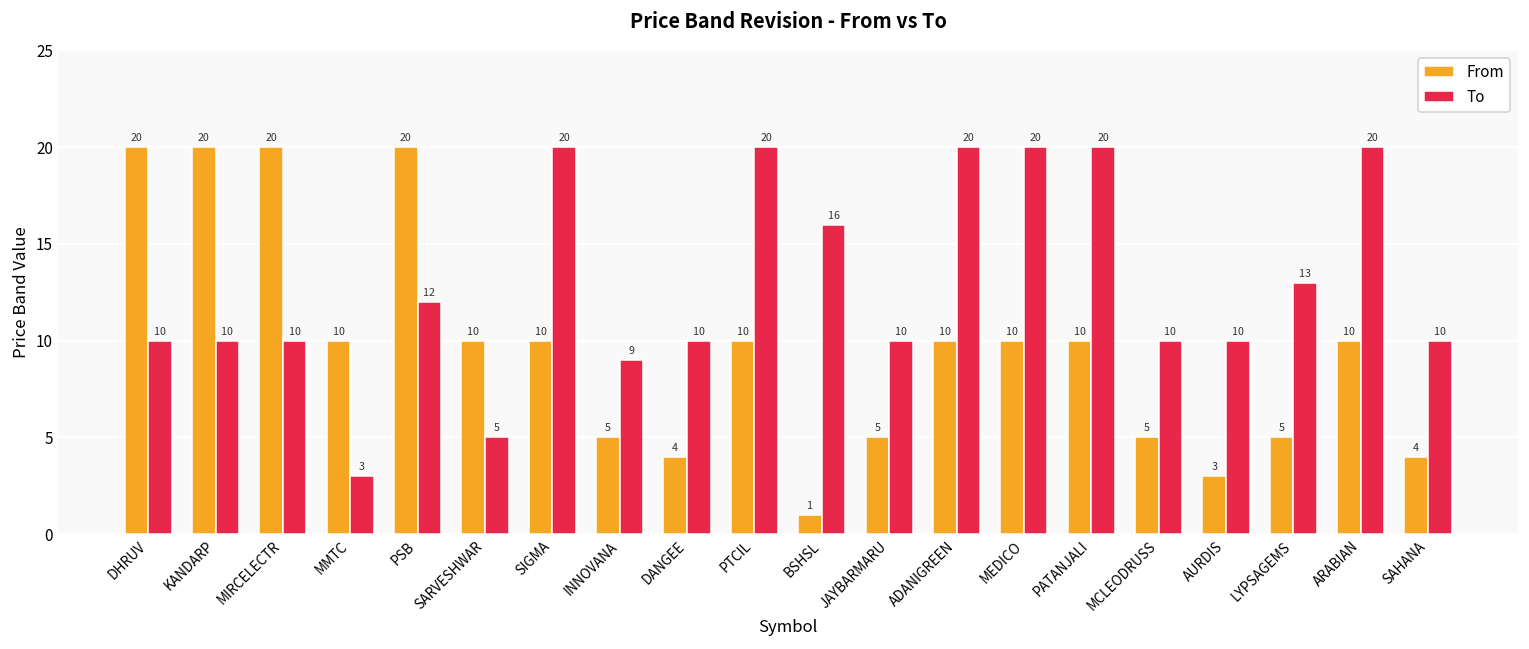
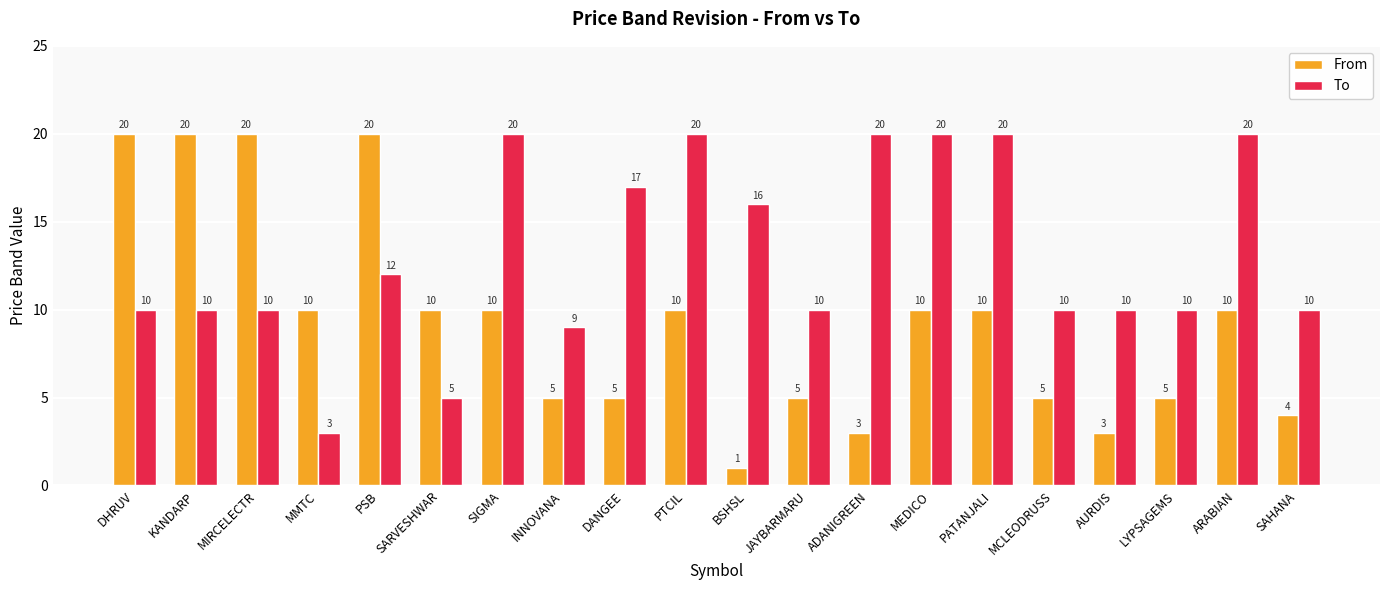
  {
    "From": {
      "DHRUV": 20,
      "KANDARP": 20,
      "MIRCELECTR": 20,
      "MMTC": 10,
      "PSB": 20,
      "SARVESHWAR": 10,
      "SIGMA": 10,
      "INNOVANA": 5,
-     "DANGEE": 4,
+     "DANGEE": 5,
      "PTCIL": 10,
      "BSHSL": 1,
      "JAYBARMARU": 5,
-     "ADANIGREEN": 10,
+     "ADANIGREEN": 3,
      "MEDICO": 10,
      "PATANJALI": 10,
      "MCLEODRUSS": 5,
      "AURDIS": 3,
      "LYPSAGEMS": 5,
      "ARABIAN": 10,
      "SAHANA": 4
    },
    "To": {
      "DHRUV": 10,
      "KANDARP": 10,
      "MIRCELECTR": 10,
      "MMTC": 3,
      "PSB": 12,
      "SARVESHWAR": 5,
      "SIGMA": 20,
      "INNOVANA": 9,
-     "DANGEE": 10,
+     "DANGEE": 17,
      "PTCIL": 20,
      "BSHSL": 16,
      "JAYBARMARU": 10,
      "ADANIGREEN": 20,
      "MEDICO": 20,
      "PATANJALI": 20,
      "MCLEODRUSS": 10,
      "AURDIS": 10,
-     "LYPSAGEMS": 13,
+     "LYPSAGEMS": 10,
      "ARABIAN": 20,
      "SAHANA": 10
    }
  }
